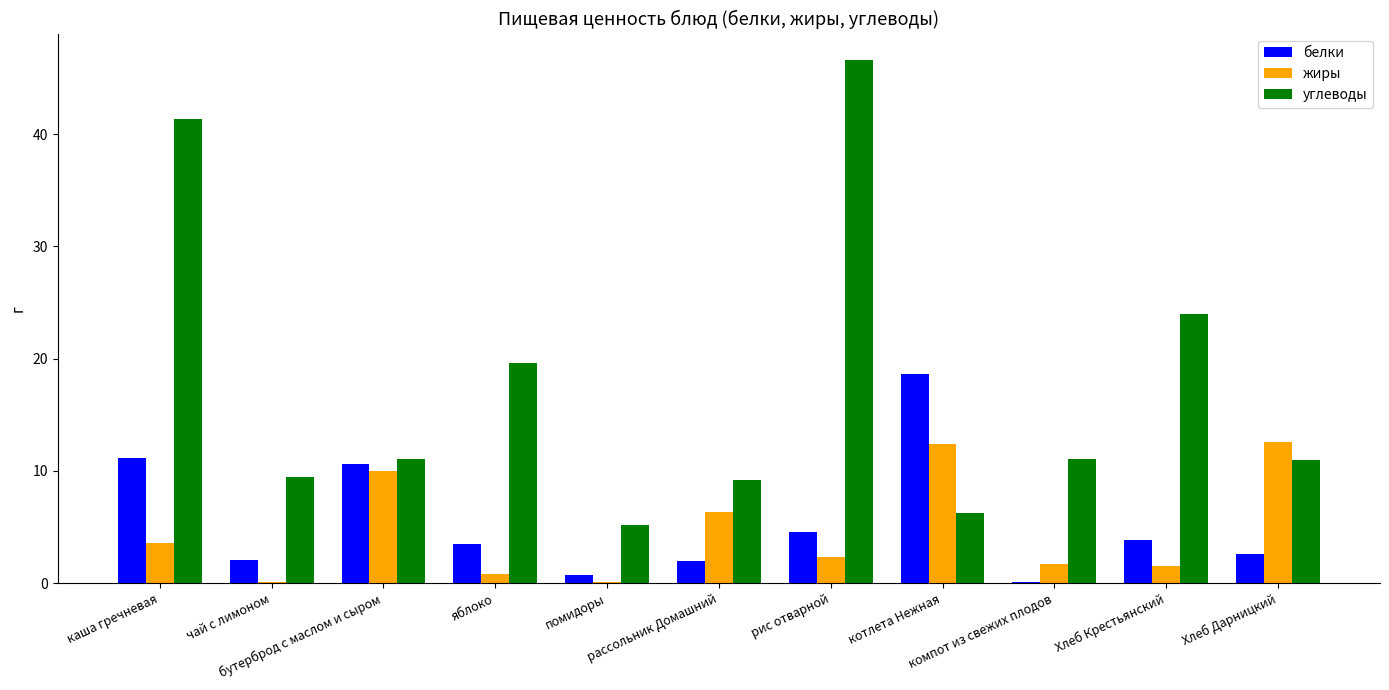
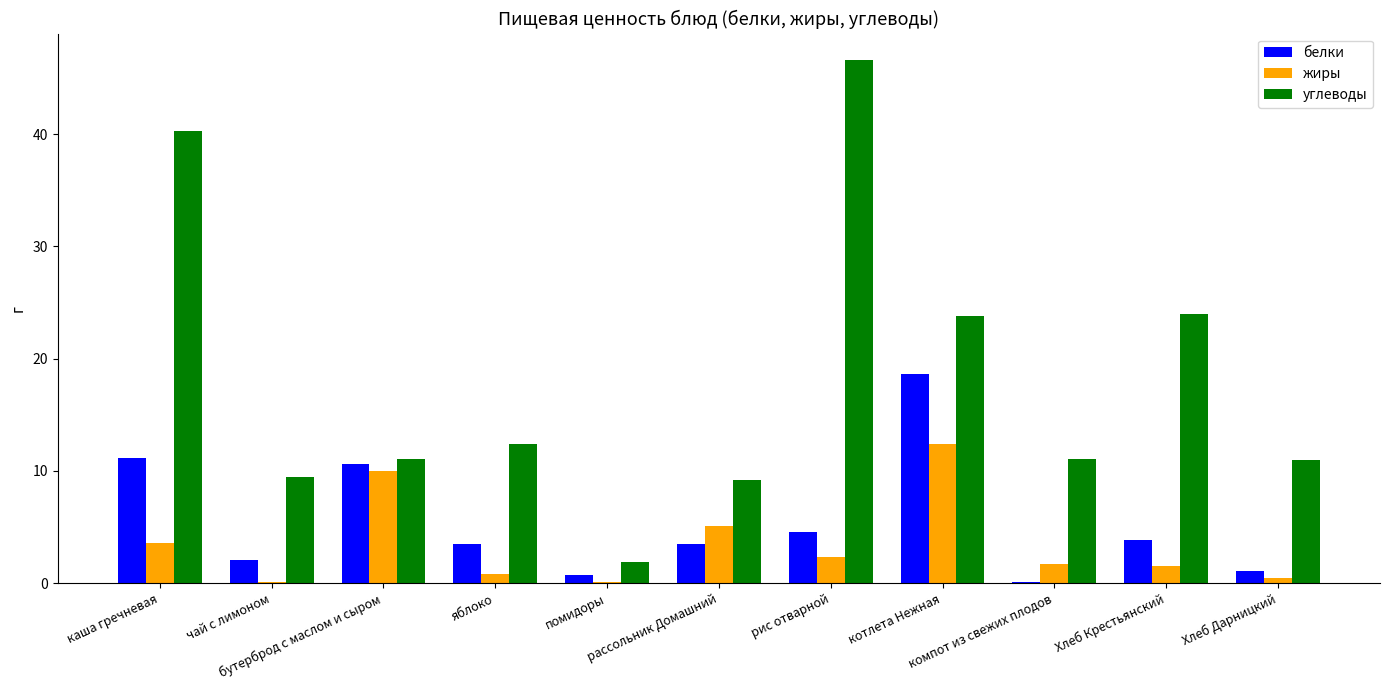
  {
    "белки": {
      "каша гречневая": 11.2,
      "чай с лимоном": 2.1,
      "бутерброд с маслом и сыром": 10.6,
      "яблоко": 3.5,
      "помидоры": 0.7,
-     "рассольник Домашний": 2.0,
+     "рассольник Домашний": 3.5,
      "рис отварной": 4.5,
      "котлета Нежная": 18.6,
      "Хлеб Крестьянский": 3.9,
-     "Хлеб Дарницкий": 2.6
+     "Хлеб Дарницкий": 1.1
    },
    "жиры": {
      "каша гречневая": 3.6,
      "бутерброд с маслом и сыром": 10.0,
      "яблоко": 0.8,
-     "рассольник Домашний": 6.4,
+     "рассольник Домашний": 5.1,
      "рис отварной": 2.3,
      "котлета Нежная": 12.4,
      "компот из свежих плодов": 1.7,
      "Хлеб Крестьянский": 1.6,
-     "Хлеб Дарницкий": 12.6
+     "Хлеб Дарницкий": 0.4
    },
    "углеводы": {
-     "каша гречневая": 41.3,
+     "каша гречневая": 40.3,
      "чай с лимоном": 9.5,
      "бутерброд с маслом и сыром": 11.1,
-     "яблоко": 19.6,
-     "помидоры": 5.2,
+     "яблоко": 12.4,
+     "помидоры": 1.9,
      "рассольник Домашний": 9.2,
      "рис отварной": 46.6,
-     "котлета Нежная": 6.3,
+     "котлета Нежная": 23.8,
      "компот из свежих плодов": 11.1,
      "Хлеб Крестьянский": 24.0,
      "Хлеб Дарницкий": 11.0
    }
  }
